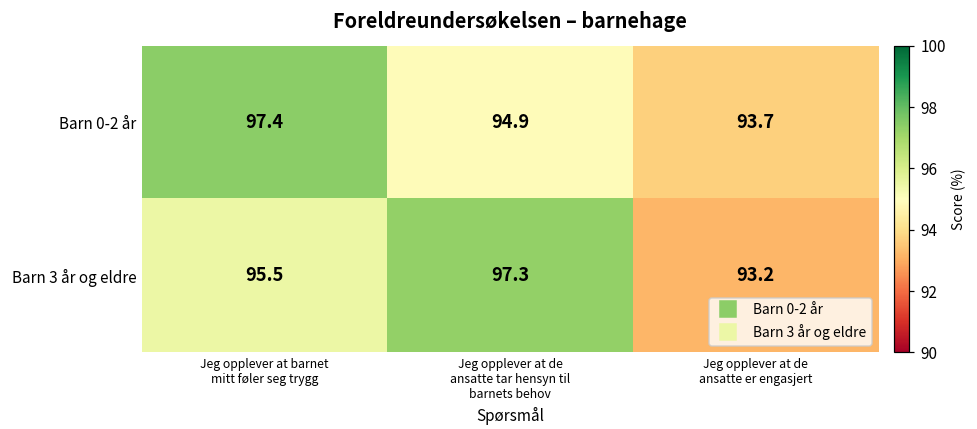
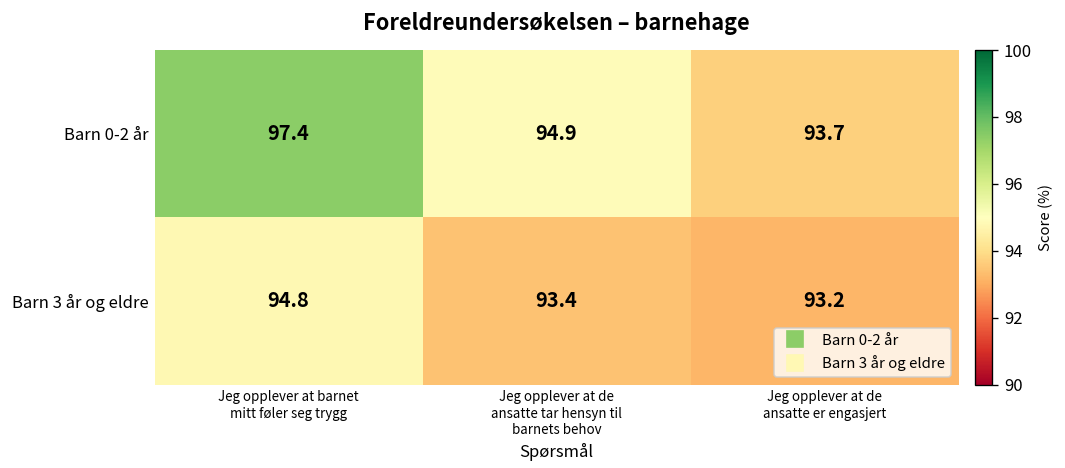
  {
    "Barn 0-2 år": {
      "Jeg opplever at barnet mitt føler seg trygg": 97.4,
      "Jeg opplever at de ansatte tar hensyn til barnets behov": 94.9,
      "Jeg opplever at de ansatte er engasjert": 93.7
    },
    "Barn 3 år og eldre": {
-     "Jeg opplever at barnet mitt føler seg trygg": 95.5,
-     "Jeg opplever at de ansatte tar hensyn til barnets behov": 97.3,
+     "Jeg opplever at barnet mitt føler seg trygg": 94.8,
+     "Jeg opplever at de ansatte tar hensyn til barnets behov": 93.4,
      "Jeg opplever at de ansatte er engasjert": 93.2
    }
  }
